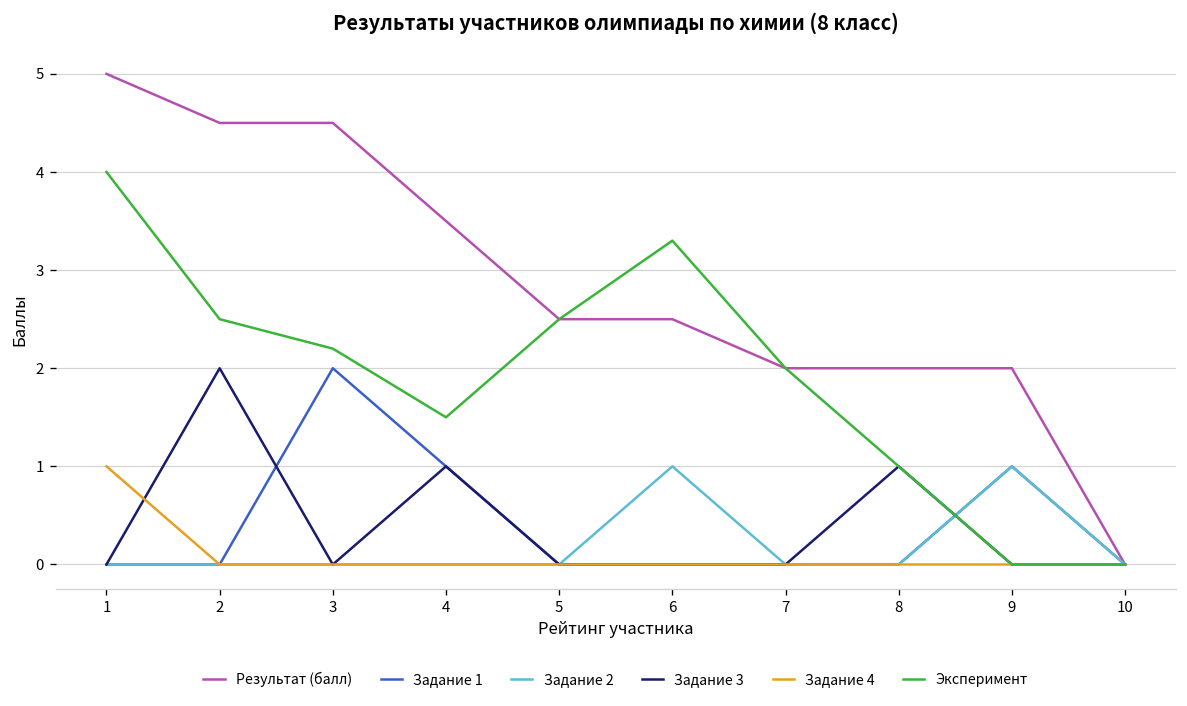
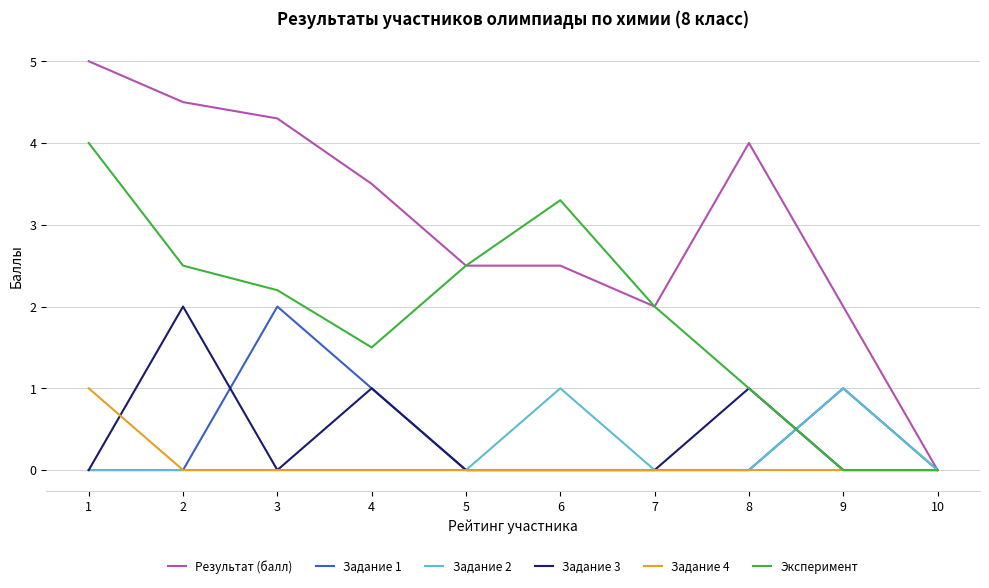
  {
    "Результат (балл)": {
      "1": 5.0,
      "2": 4.5,
-     "3": 4.5,
+     "3": 4.3,
      "4": 3.5,
      "6": 2.5,
-     "8": 2,
+     "8": 4,
      "9": 2.0
    },
    "Задание 1": {
      "3": 2.0
    },
    "Задание 2": {
      "6": 1.0
    },
    "Задание 3": {
      "2": 2.0
    },
    "Задание 4": {
      "1": 1.0
    },
    "Эксперимент": {
      "1": 4.0,
      "2": 2.5,
      "3": 2.2,
      "4": 1.5,
      "6": 3.3
    }
  }
